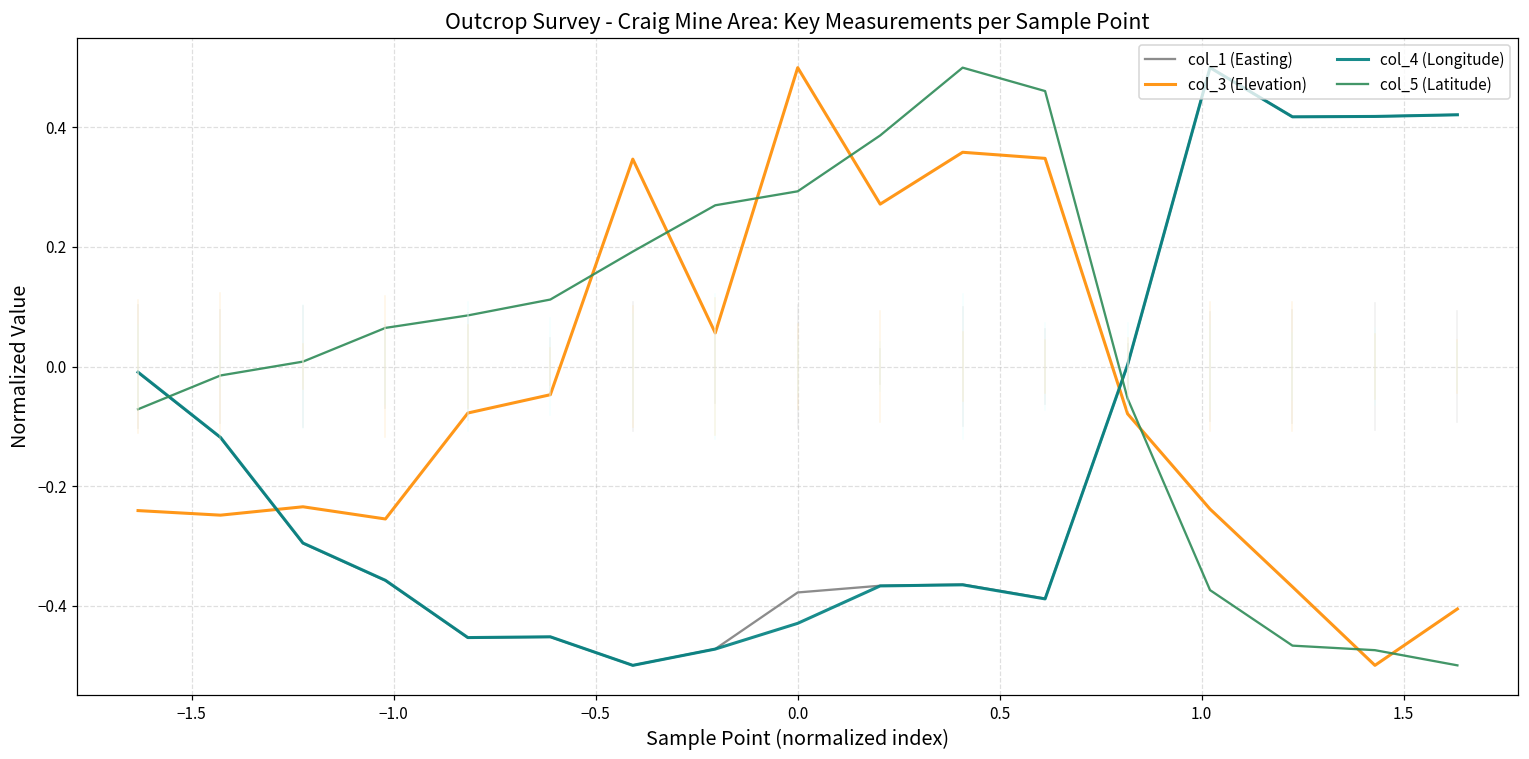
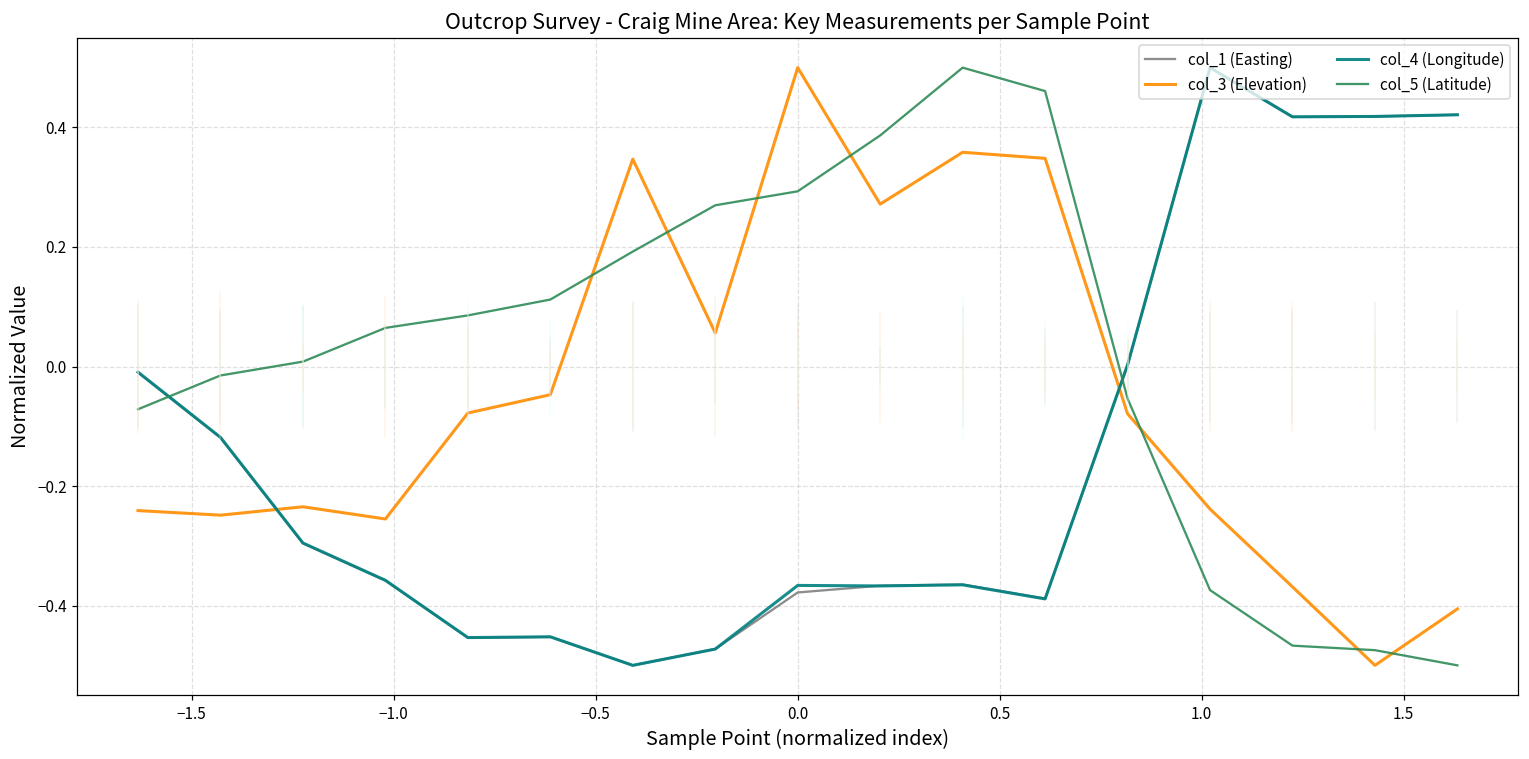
  {
    "col_1 (Easting)": {
      "0.0": -0.38
    },
    "col_3 (Elevation)": {
      "0.0": 0.50
    },
    "col_4 (Longitude)": {
-     "0.0": -0.43
+     "0.0": -0.37
    },
    "col_5 (Latitude)": {
      "0.0": 0.29
    }
  }
